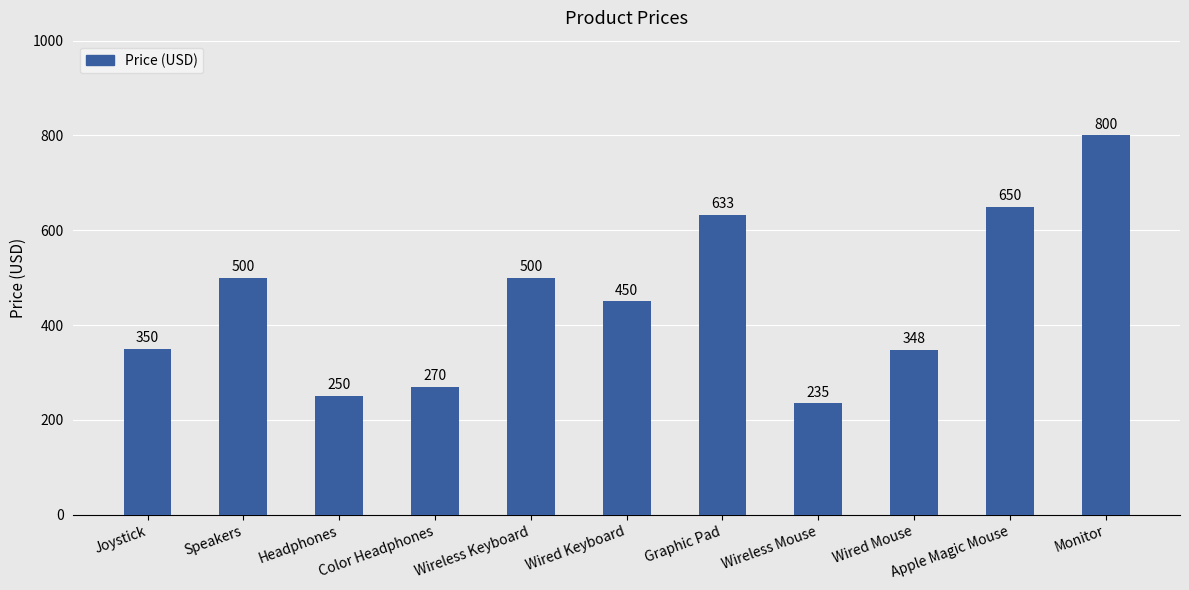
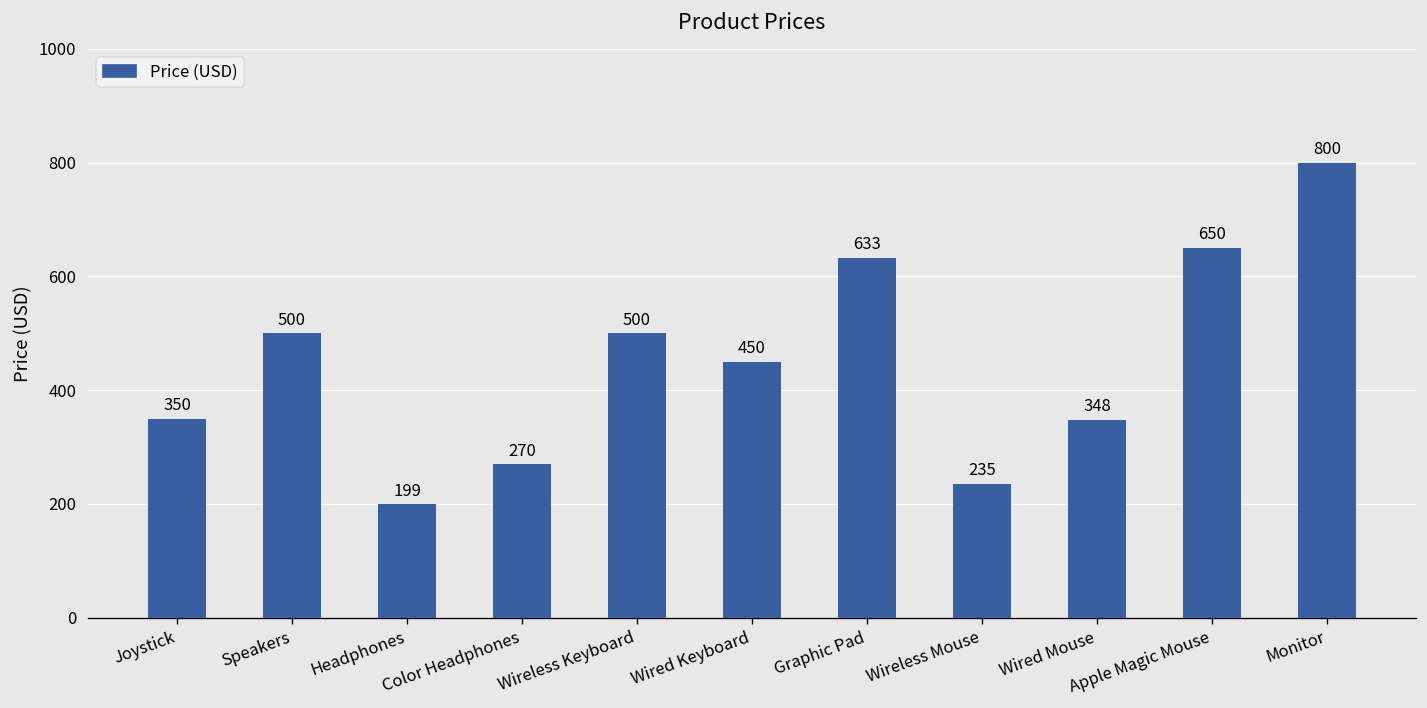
  {
    "Joystick": 350,
    "Speakers": 500,
-   "Headphones": 250,
+   "Headphones": 199,
    "Color Headphones": 270,
    "Wireless Keyboard": 500,
    "Wired Keyboard": 450,
    "Graphic Pad": 633,
    "Wireless Mouse": 235,
    "Wired Mouse": 348,
    "Apple Magic Mouse": 650,
    "Monitor": 800
  }
